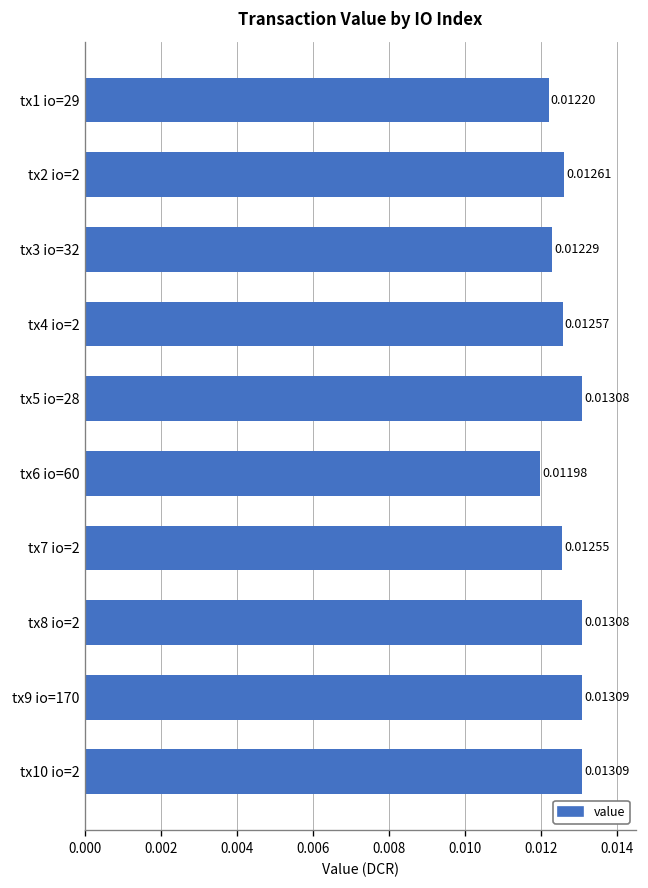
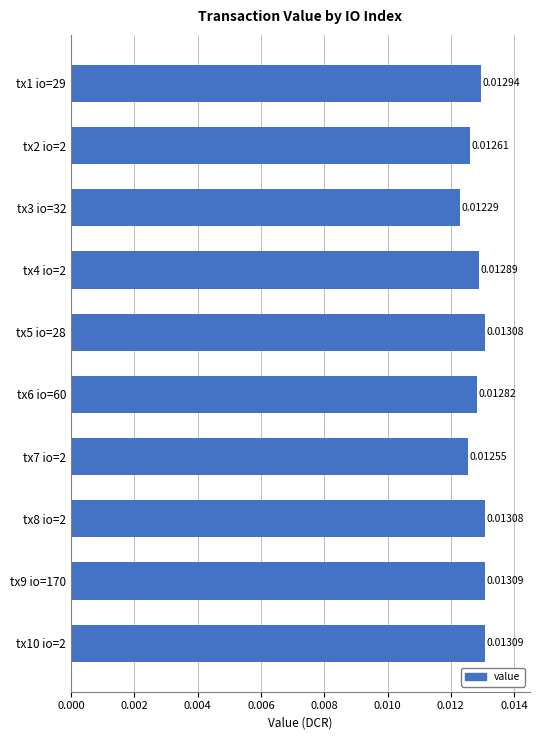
  {
-   "tx1 io=29": 0.01220,
+   "tx1 io=29": 0.01294,
    "tx2 io=2": 0.01261,
    "tx3 io=32": 0.01229,
-   "tx4 io=2": 0.01257,
+   "tx4 io=2": 0.01289,
    "tx5 io=28": 0.01308,
-   "tx6 io=60": 0.01198,
+   "tx6 io=60": 0.01282,
    "tx7 io=2": 0.01255,
    "tx8 io=2": 0.01308,
    "tx9 io=170": 0.01309,
    "tx10 io=2": 0.01309
  }
